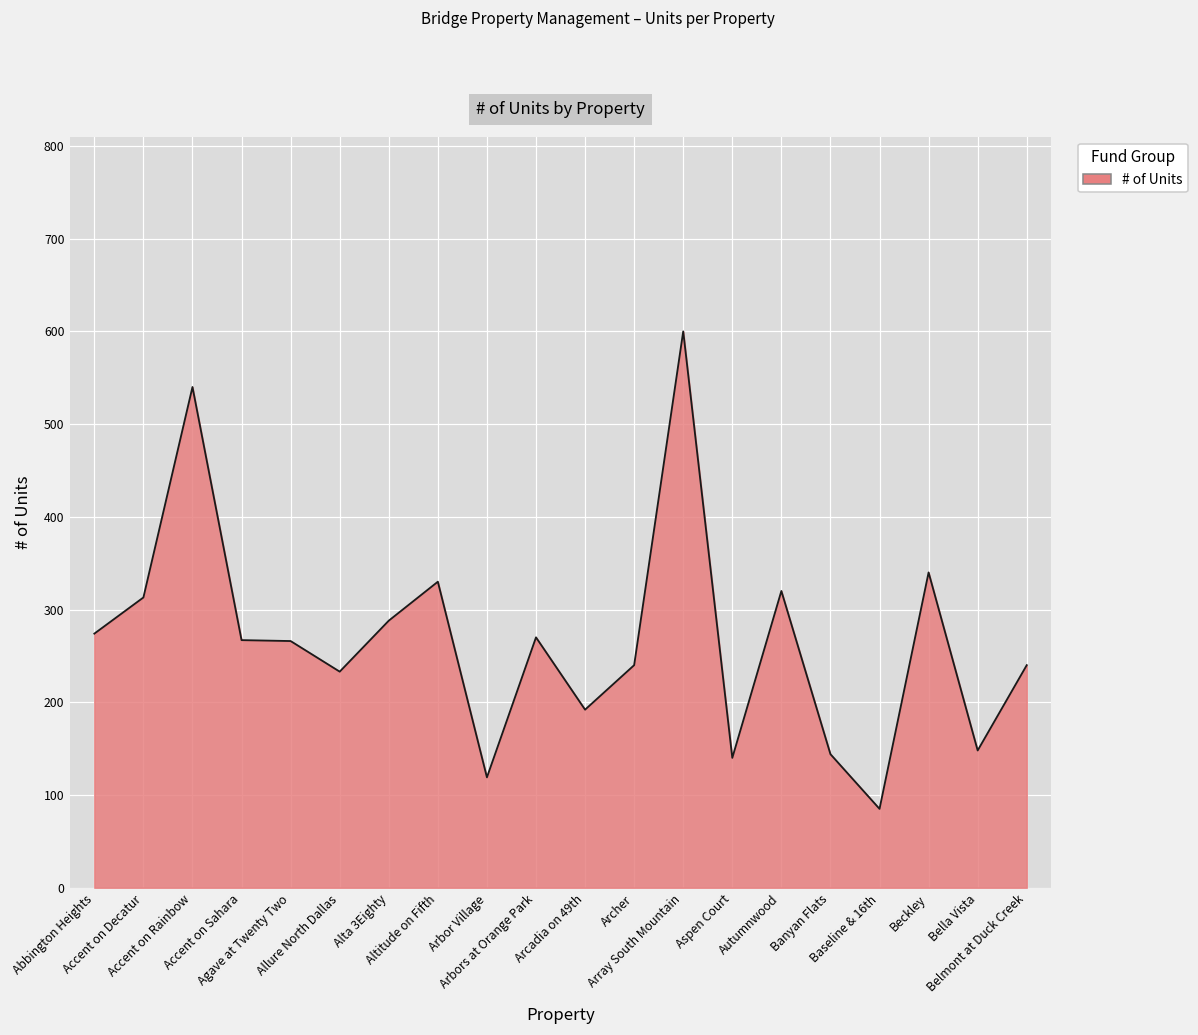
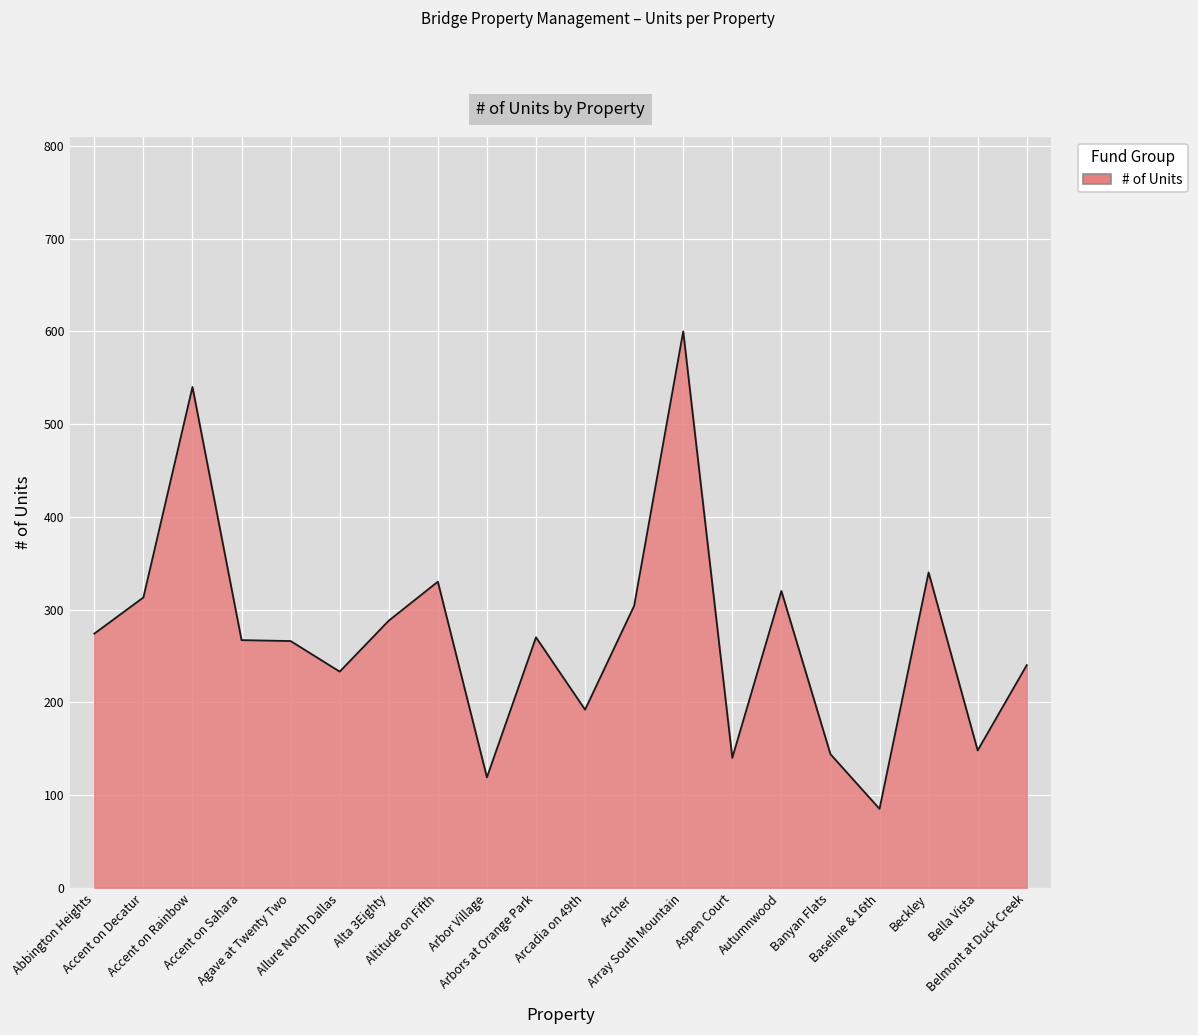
  {
    "Abbington Heights": 270,
    "Accent on Decatur": 310,
    "Accent on Rainbow": 540,
    "Accent on Sahara": 270,
    "Agave at Twenty Two": 270,
    "Allure North Dallas": 230,
    "Alta 3Eighty": 290,
    "Altitude on Fifth": 330,
    "Arbor Village": 120,
    "Arbors at Orange Park": 270,
    "Arcadia on 49th": 190,
-   "Archer": 240,
+   "Archer": 300,
    "Array South Mountain": 600,
    "Aspen Court": 140,
    "Autumnwood": 320,
    "Banyan Flats": 140,
    "Baseline & 16th": 90,
    "Beckley": 340,
    "Bella Vista": 150,
    "Belmont at Duck Creek": 240
  }
